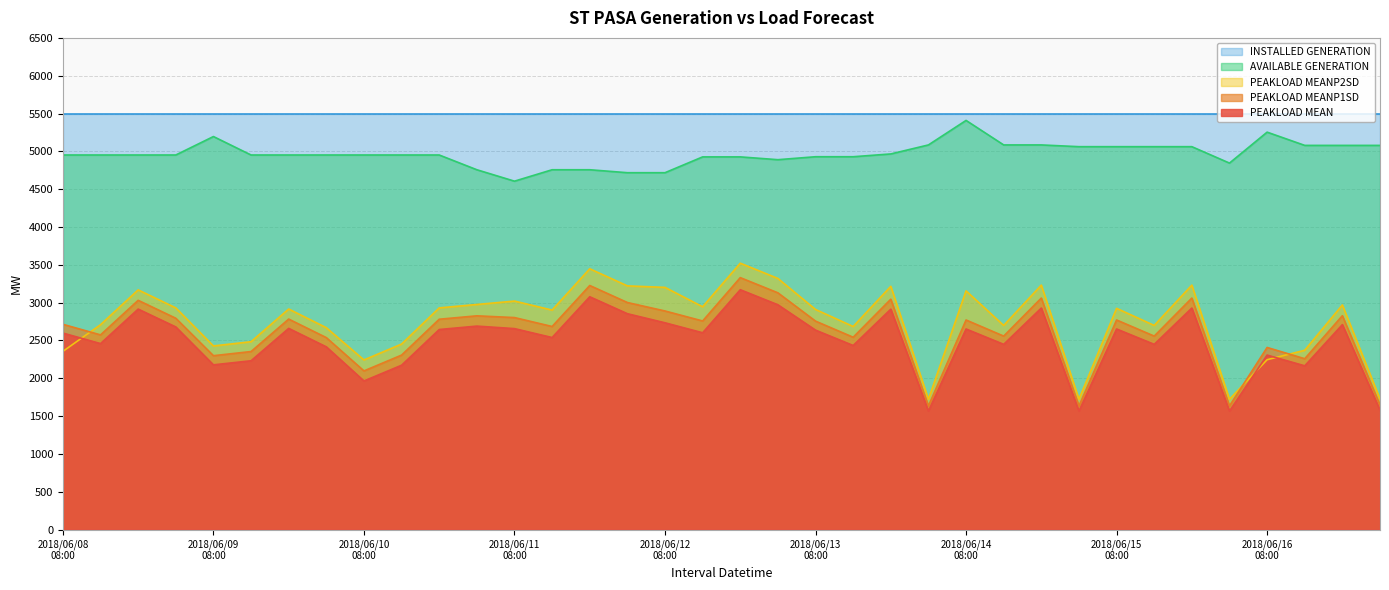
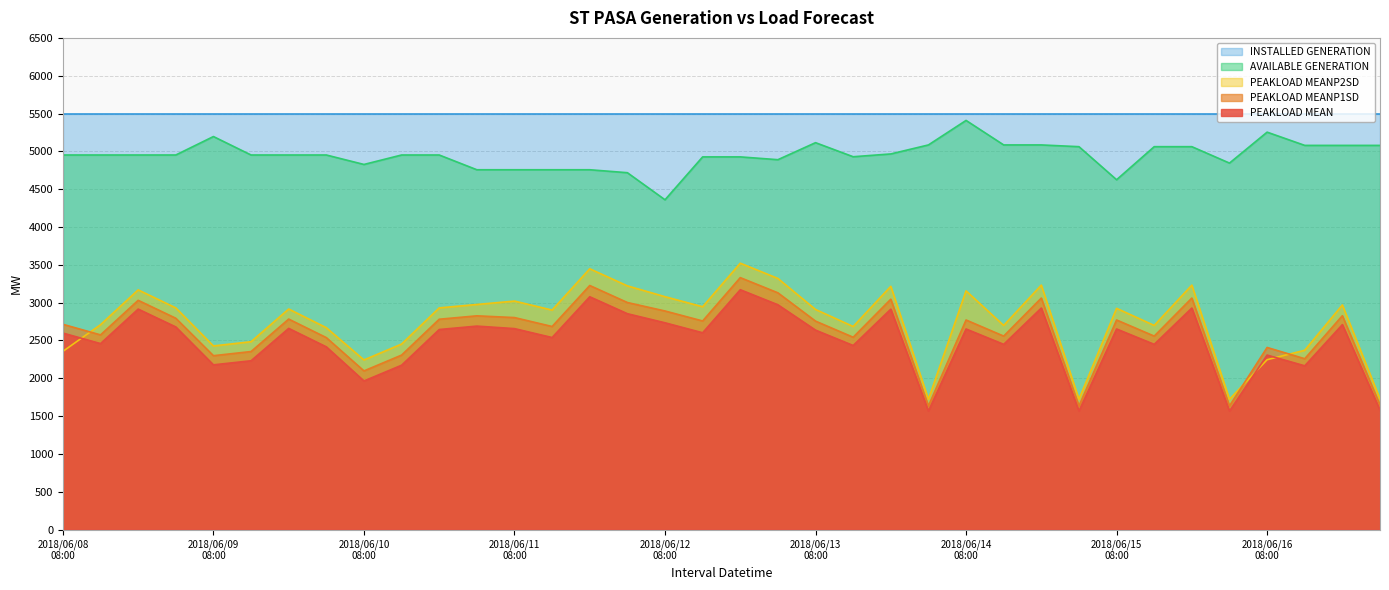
  {
    "INSTALLED GENERATION": {
      "2018/06/08 08:00": 5500,
      "2018/06/09 08:00": 5500,
      "2018/06/10 08:00": 5500,
      "2018/06/11 08:00": 5500,
      "2018/06/12 08:00": 5500,
      "2018/06/13 08:00": 5500,
      "2018/06/14 08:00": 5500,
      "2018/06/15 08:00": 5500
    },
    "AVAILABLE GENERATION": {
      "2018/06/08 08:00": 5000,
      "2018/06/09 08:00": 5200,
-     "2018/06/10 08:00": 5000,
-     "2018/06/11 08:00": 4600,
-     "2018/06/12 08:00": 4700,
-     "2018/06/13 08:00": 4900,
+     "2018/06/10 08:00": 4800,
+     "2018/06/11 08:00": 4800,
+     "2018/06/12 08:00": 4400,
+     "2018/06/13 08:00": 5100,
      "2018/06/14 08:00": 5400,
-     "2018/06/15 08:00": 5100,
+     "2018/06/15 08:00": 4600,
      "2018/06/16 08:00": 5300
    },
    "PEAKLOAD MEANP2SD": {
      "2018/06/08 08:00": 2400,
      "2018/06/09 08:00": 2400,
      "2018/06/10 08:00": 2200,
      "2018/06/11 08:00": 3000,
-     "2018/06/12 08:00": 3200,
+     "2018/06/12 08:00": 3100,
      "2018/06/13 08:00": 2900,
      "2018/06/14 08:00": 3200,
      "2018/06/15 08:00": 2900,
      "2018/06/16 08:00": 2200
    }
  }
